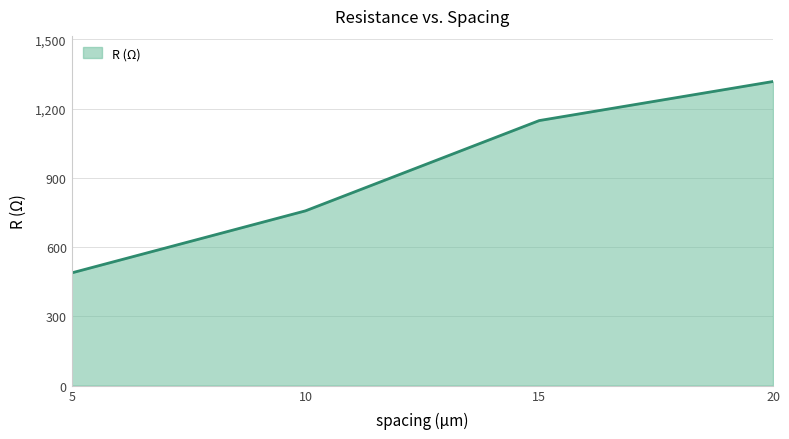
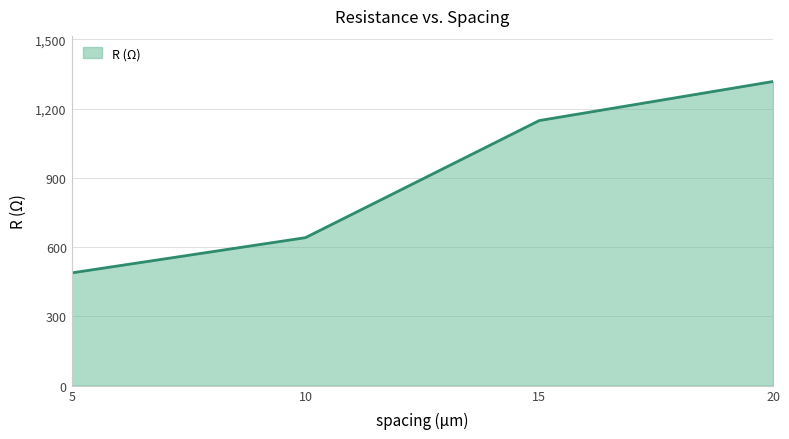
  {
    "5": "490",
-   "10": "760",
+   "10": "640",
    "15": "1,150",
    "20": "1,320"
  }
